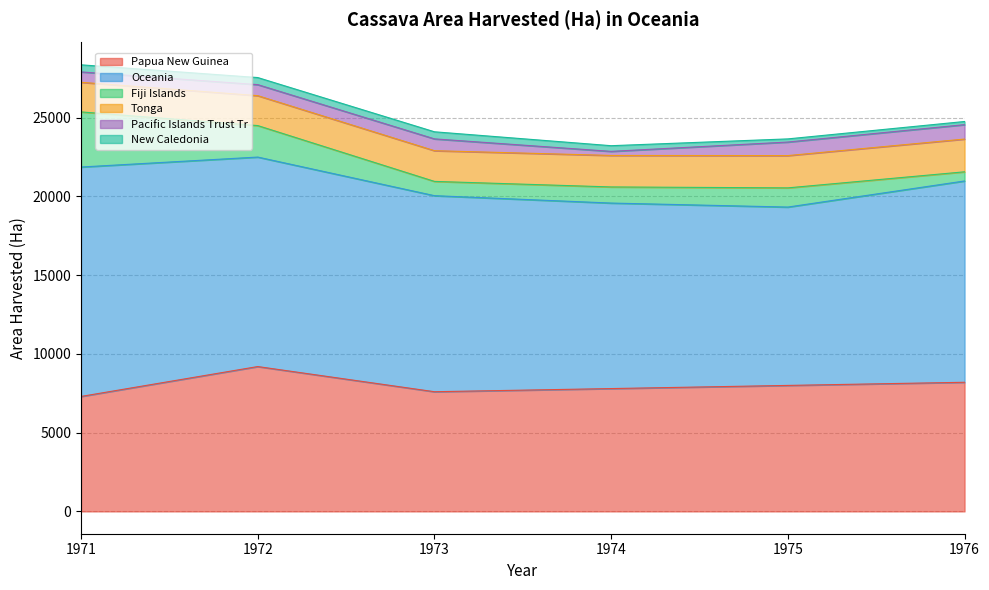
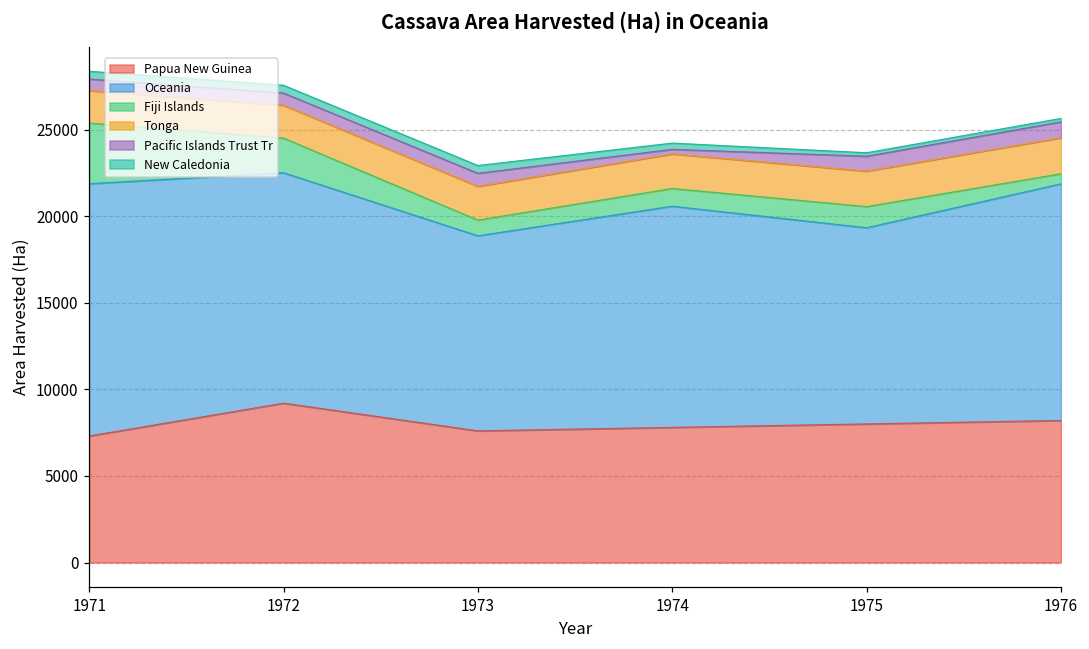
  {
    "Papua New Guinea": {
      "1971": 7300,
      "1972": 9200,
      "1973": 7600,
      "1974": 7800,
      "1975": 8000,
      "1976": 8200
    },
    "Oceania": {
      "1971": 14600,
      "1972": 13300,
-     "1973": 12500,
-     "1974": 11800,
+     "1973": 11300,
+     "1974": 12800,
      "1975": 11300,
-     "1976": 12800
+     "1976": 13700
    },
    "Tonga": {
      "1971": 1900,
      "1972": 1900,
      "1973": 2000,
      "1974": 2000,
      "1975": 2100,
      "1976": 2100
    },
    "Pacific Islands Trust Tr": {
      "1971": 700,
      "1972": 700,
      "1973": 800,
      "1974": 300,
      "1975": 900,
      "1976": 900
    }
  }
